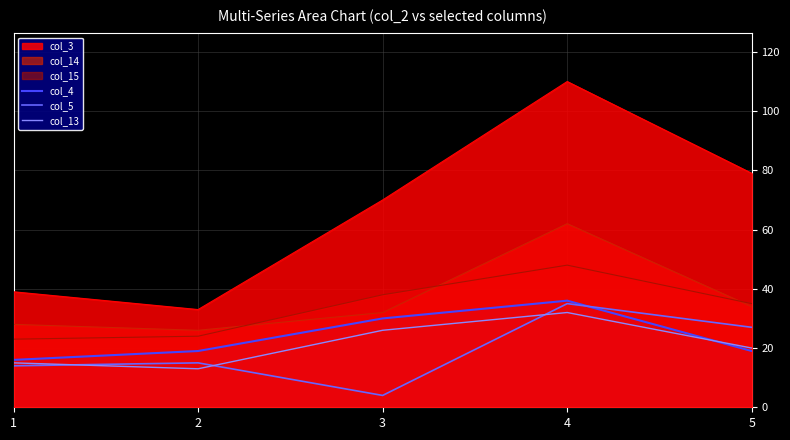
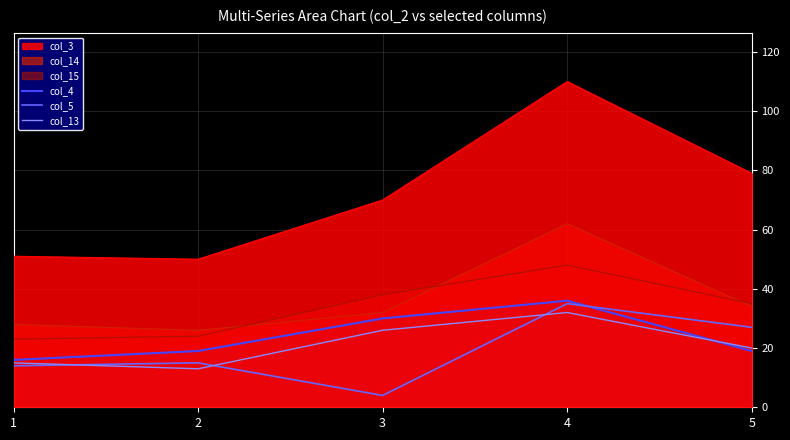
  {
    "col_3": {
-     "1": 39,
-     "2": 33,
+     "1": 51,
+     "2": 50,
      "3": 70,
      "4": 110,
      "5": 79
    }
  }
